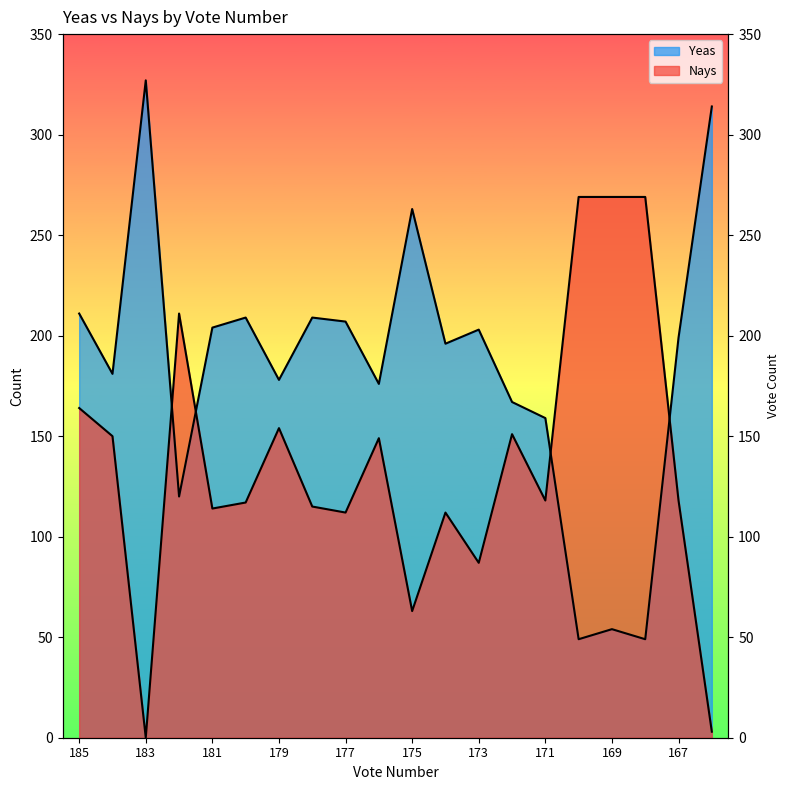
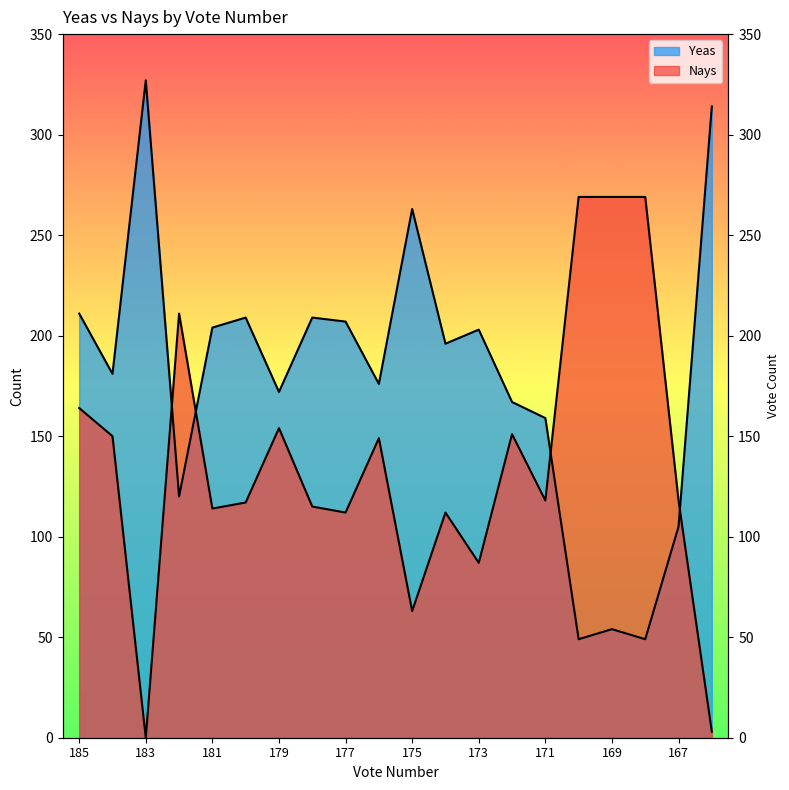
  {
    "Yeas": {
      "185": 211,
      "183": 327,
      "181": 204,
-     "179": 178,
+     "179": 172,
      "177": 207,
      "175": 263,
      "173": 203,
      "171": 159,
      "169": 54,
-     "167": 199
+     "167": 105
    },
    "Nays": {
      "185": 164,
      "183": 0,
      "181": 114,
      "179": 154,
      "177": 112,
      "175": 63,
      "173": 87,
      "171": 118,
      "169": 269,
      "167": 118
    }
  }
